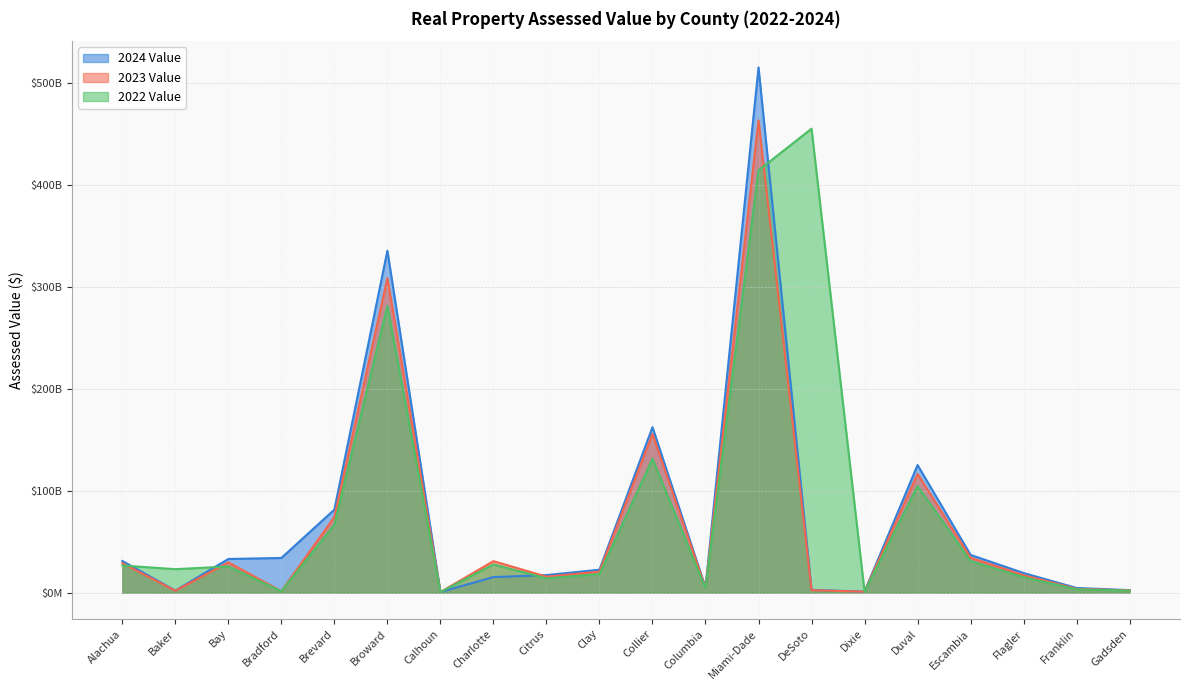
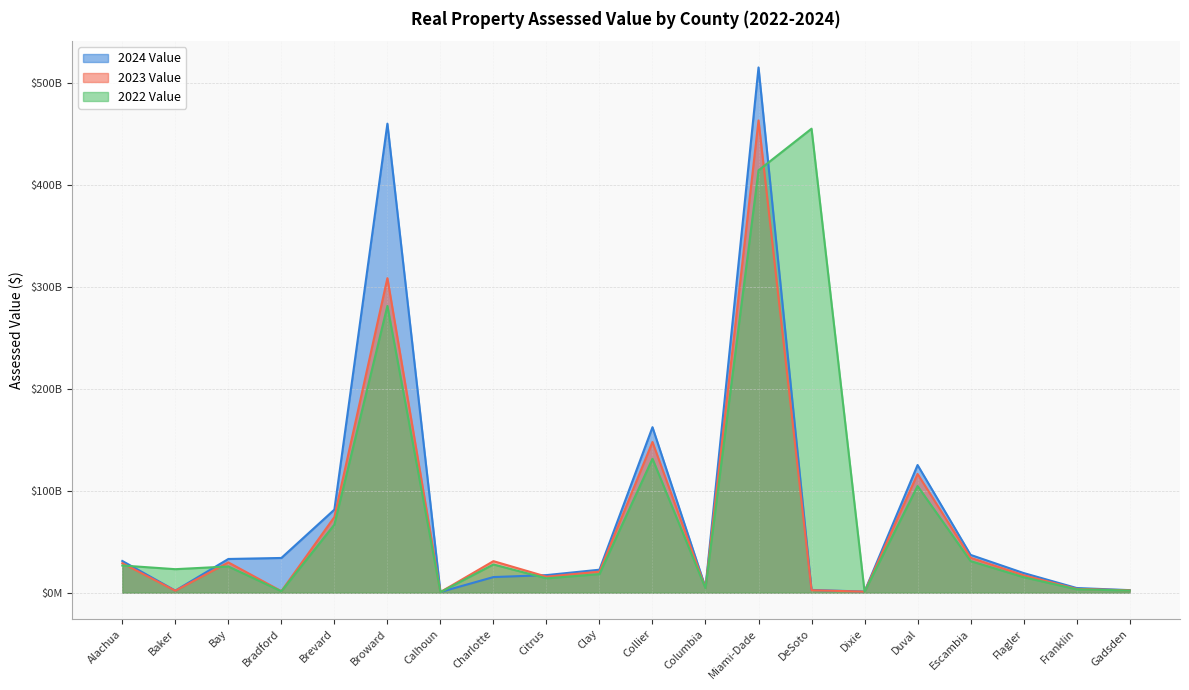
  {
    "2024 Value": {
      "Bay": "$33000000000",
      "Bradford": "$34000000000",
      "Brevard": "$82000000000",
-     "Broward": "$336000000000",
+     "Broward": "$460000000000",
      "Charlotte": "$15000000000",
      "Collier": "$162000000000",
      "Miami-Dade": "$516000000000",
      "Duval": "$125000000000",
      "Escambia": "$37000000000"
    },
    "2023 Value": {
      "Bay": "$30000000000",
      "Brevard": "$74000000000",
      "Broward": "$309000000000",
      "Charlotte": "$31000000000",
-     "Collier": "$156000000000",
+     "Collier": "$148000000000",
      "Miami-Dade": "$464000000000",
      "Duval": "$117000000000",
      "Escambia": "$34000000000"
    },
    "2022 Value": {
      "Baker": "$23000000000",
      "Bay": "$26000000000",
      "Brevard": "$67000000000",
      "Broward": "$282000000000",
      "Charlotte": "$28000000000",
      "Collier": "$131000000000",
      "Miami-Dade": "$415000000000",
      "DeSoto": "$456000000000",
      "Duval": "$105000000000",
      "Escambia": "$31000000000"
    }
  }
